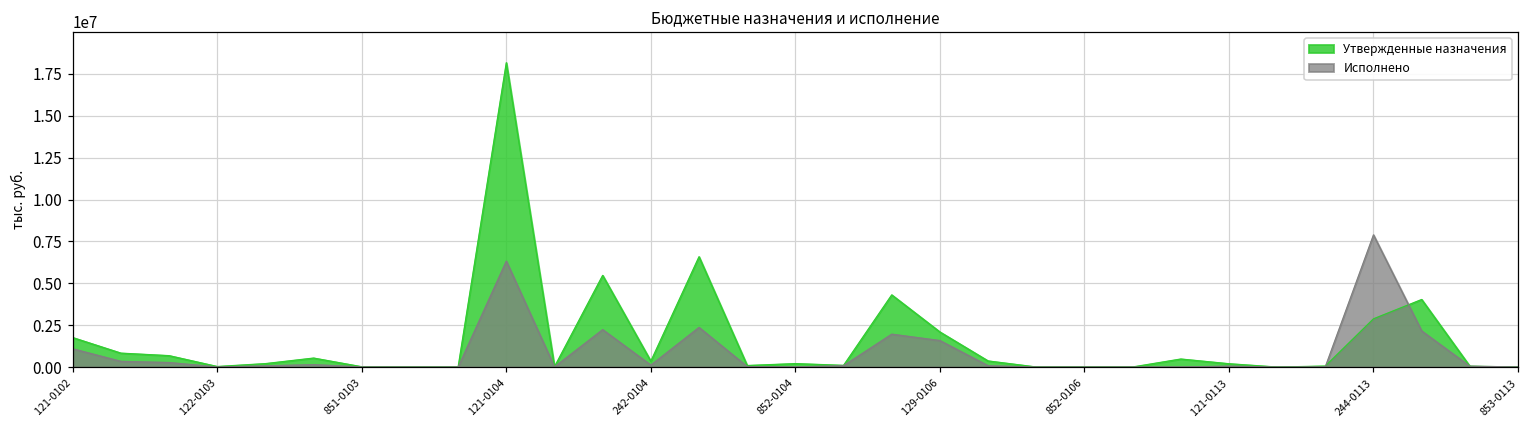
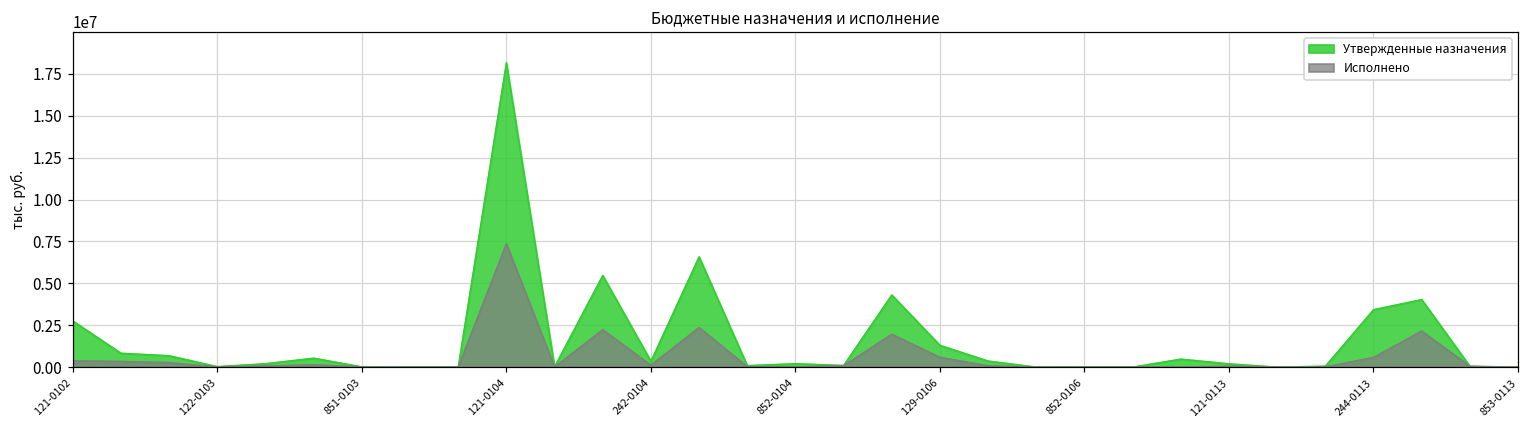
  {
    "Утвержденные назначения": {
-     "121-0102": 1800000,
+     "121-0102": 2800000,
      "121-0104": 18200000,
      "242-0104": 400000,
      "852-0104": 200000,
-     "129-0106": 2100000,
-     "244-0113": 2900000
+     "129-0106": 1300000,
+     "244-0113": 3400000
    },
    "Исполнено": {
-     "121-0102": 1100000,
-     "121-0104": 6300000,
+     "121-0102": 400000,
+     "121-0104": 7400000,
      "242-0104": 100000,
      "852-0104": 0,
-     "129-0106": 1600000,
-     "244-0113": 7900000
+     "129-0106": 600000,
+     "244-0113": 600000
    }
  }
